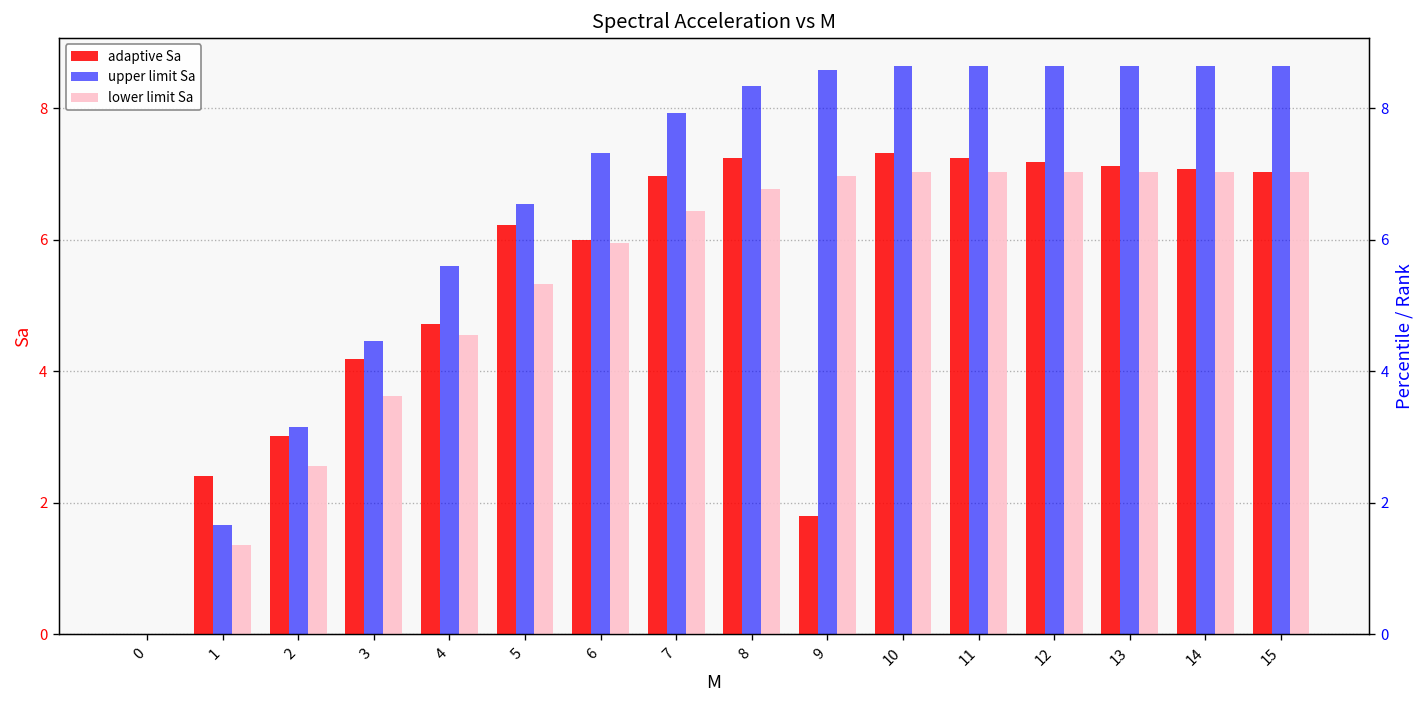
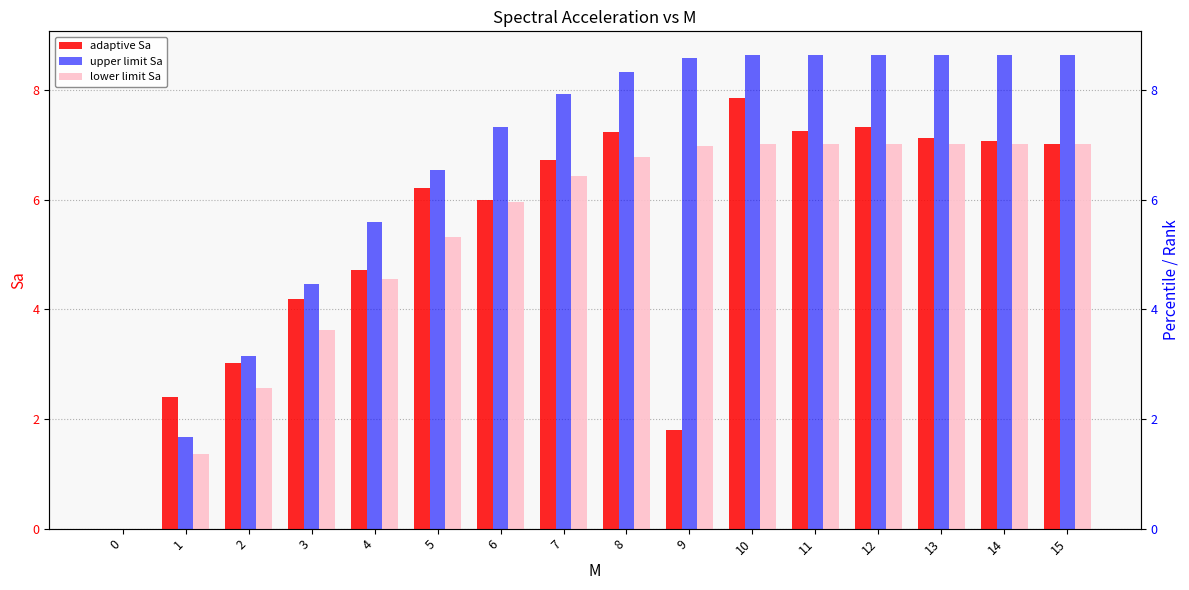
  {
    "adaptive Sa": {
      "0": 0.0,
      "1": 2.4,
      "2": 3.0,
      "3": 4.2,
      "4": 4.7,
      "5": 6.2,
      "6": 6.0,
-     "7": 7.0,
+     "7": 6.7,
      "8": 7.2,
      "9": 1.8,
-     "10": 7.3,
+     "10": 7.9,
      "11": 7.2,
-     "12": 7.2,
+     "12": 7.3,
      "13": 7.1,
      "14": 7.1,
      "15": 7.0
    },
    "upper limit Sa": {
      "0": 0.0,
      "1": 1.7,
      "2": 3.2,
      "3": 4.5,
      "4": 5.6,
      "5": 6.6,
      "6": 7.3,
      "7": 7.9,
      "8": 8.3,
      "9": 8.6,
      "10": 8.6,
      "11": 8.6,
      "12": 8.6,
      "13": 8.6,
      "14": 8.6,
      "15": 8.6
    },
    "lower limit Sa": {
      "0": 0.0,
      "1": 1.4,
      "2": 2.6,
      "3": 3.6,
      "4": 4.5,
      "5": 5.3,
      "6": 6.0,
      "7": 6.4,
      "8": 6.8,
      "9": 7.0,
      "10": 7.0,
      "11": 7.0,
      "12": 7.0,
      "13": 7.0,
      "14": 7.0,
      "15": 7.0
    }
  }
